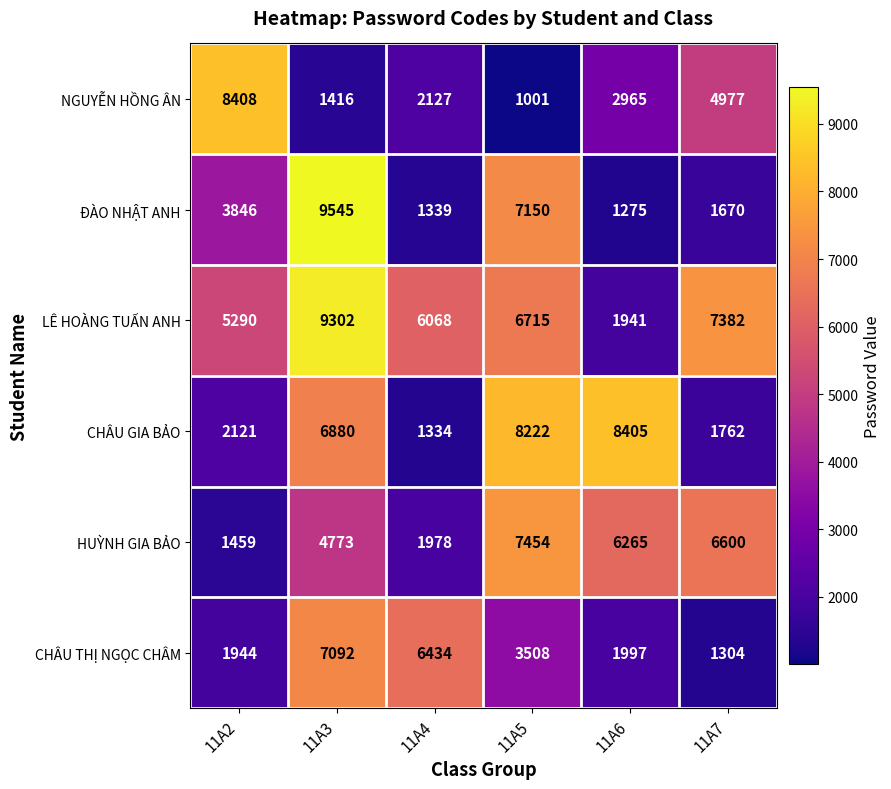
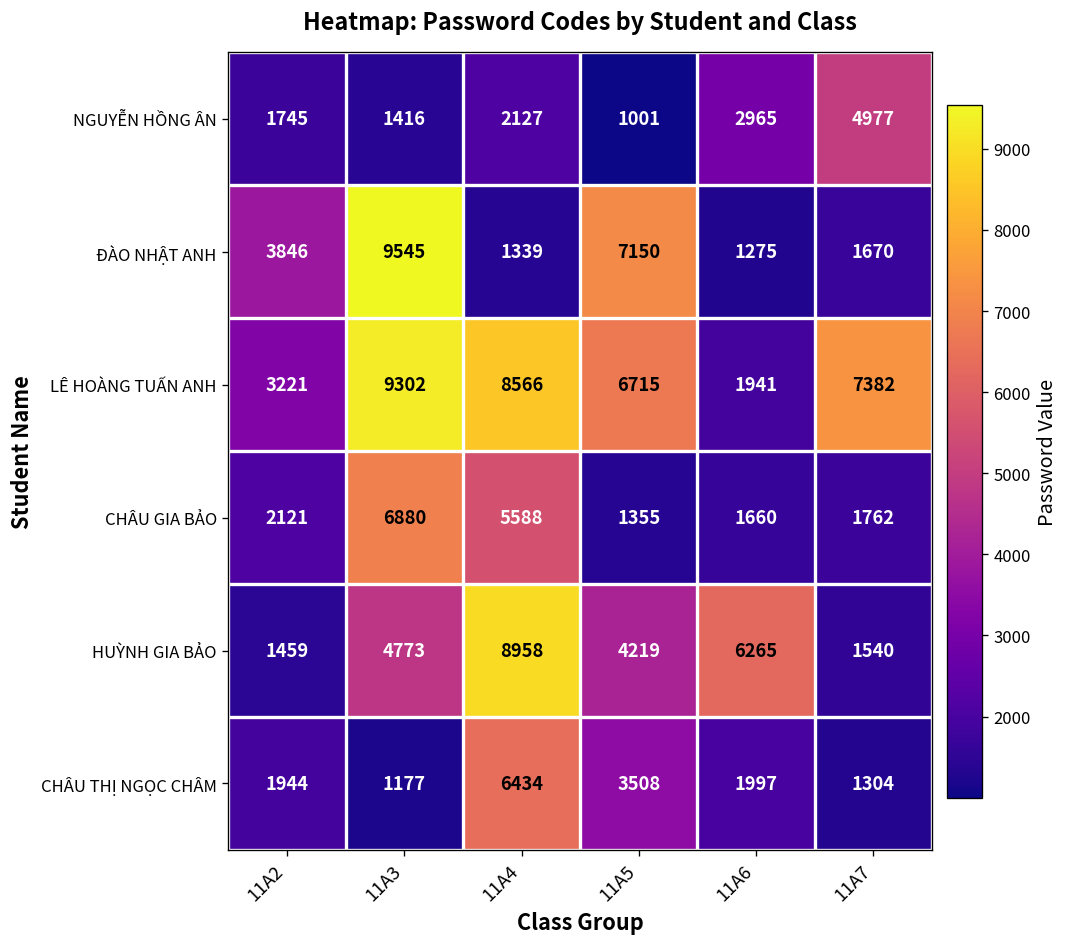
  {
    "NGUYỄN HỒNG ÂN": {
-     "11A2": 8408,
+     "11A2": 1745,
      "11A3": 1416,
      "11A4": 2127,
      "11A5": 1001,
      "11A6": 2965,
      "11A7": 4977
    },
    "ĐÀO NHẬT ANH": {
      "11A2": 3846,
      "11A3": 9545,
      "11A4": 1339,
      "11A5": 7150,
      "11A6": 1275,
      "11A7": 1670
    },
    "LÊ HOÀNG TUẤN ANH": {
-     "11A2": 5290,
+     "11A2": 3221,
      "11A3": 9302,
-     "11A4": 6068,
+     "11A4": 8566,
      "11A5": 6715,
      "11A6": 1941,
      "11A7": 7382
    },
    "CHÂU GIA BẢO": {
      "11A2": 2121,
      "11A3": 6880,
-     "11A4": 1334,
-     "11A5": 8222,
-     "11A6": 8405,
+     "11A4": 5588,
+     "11A5": 1355,
+     "11A6": 1660,
      "11A7": 1762
    },
    "HUỲNH GIA BẢO": {
      "11A2": 1459,
      "11A3": 4773,
-     "11A4": 1978,
-     "11A5": 7454,
+     "11A4": 8958,
+     "11A5": 4219,
      "11A6": 6265,
-     "11A7": 6600
+     "11A7": 1540
    },
    "CHÂU THỊ NGỌC CHÂM": {
      "11A2": 1944,
-     "11A3": 7092,
+     "11A3": 1177,
      "11A4": 6434,
      "11A5": 3508,
      "11A6": 1997,
      "11A7": 1304
    }
  }
